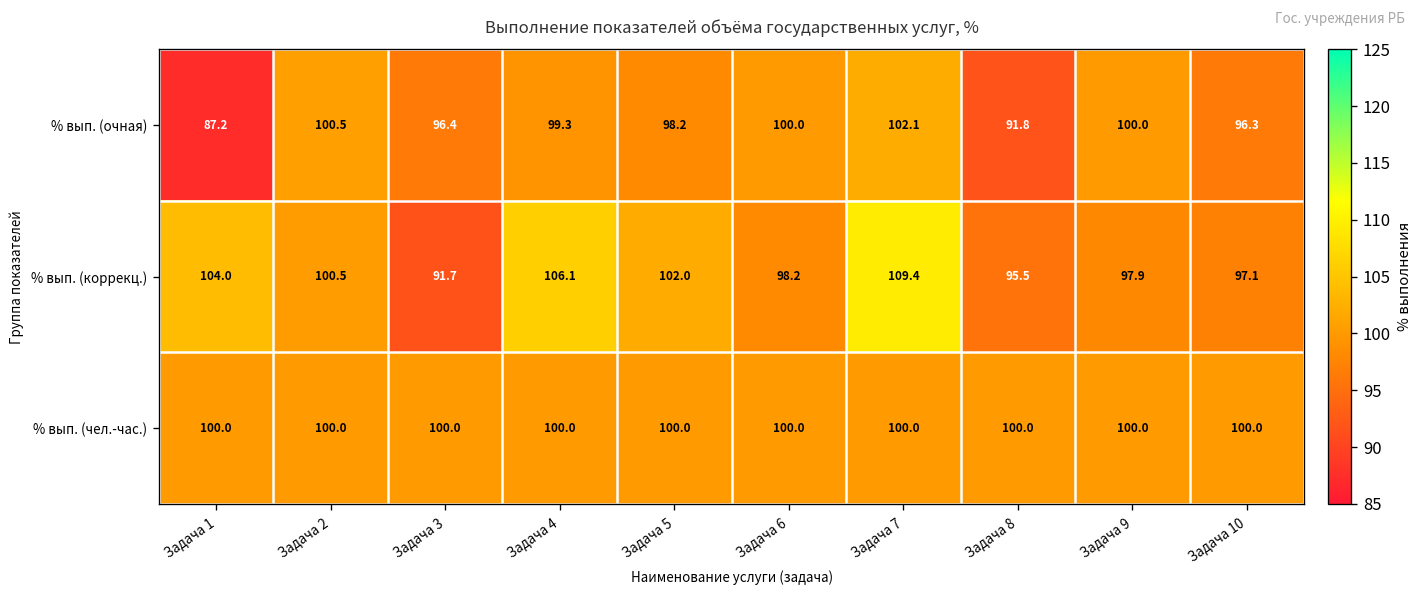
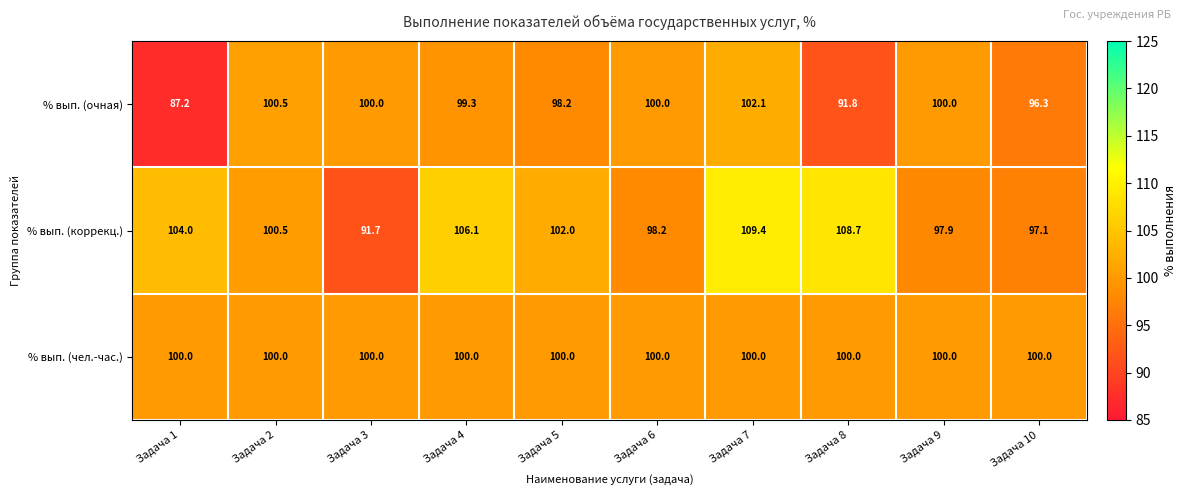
  {
    "% вып. (очная)": {
      "Задача 1": 87.2,
      "Задача 2": 100.5,
-     "Задача 3": 96.4,
+     "Задача 3": 100.0,
      "Задача 4": 99.3,
      "Задача 5": 98.2,
      "Задача 6": 100.0,
      "Задача 7": 102.1,
      "Задача 8": 91.8,
      "Задача 9": 100.0,
      "Задача 10": 96.3
    },
    "% вып. (коррекц.)": {
      "Задача 1": 104.0,
      "Задача 2": 100.5,
      "Задача 3": 91.7,
      "Задача 4": 106.1,
      "Задача 5": 102.0,
      "Задача 6": 98.2,
      "Задача 7": 109.4,
-     "Задача 8": 95.5,
+     "Задача 8": 108.7,
      "Задача 9": 97.9,
      "Задача 10": 97.1
    },
    "% вып. (чел.-час.)": {
      "Задача 1": 100.0,
      "Задача 2": 100.0,
      "Задача 3": 100.0,
      "Задача 4": 100.0,
      "Задача 5": 100.0,
      "Задача 6": 100.0,
      "Задача 7": 100.0,
      "Задача 8": 100.0,
      "Задача 9": 100.0,
      "Задача 10": 100.0
    }
  }
